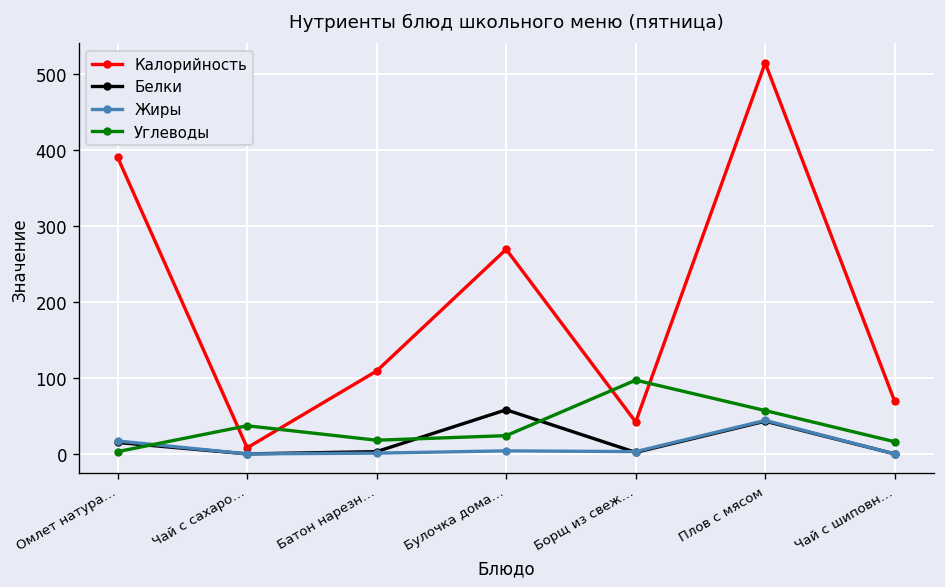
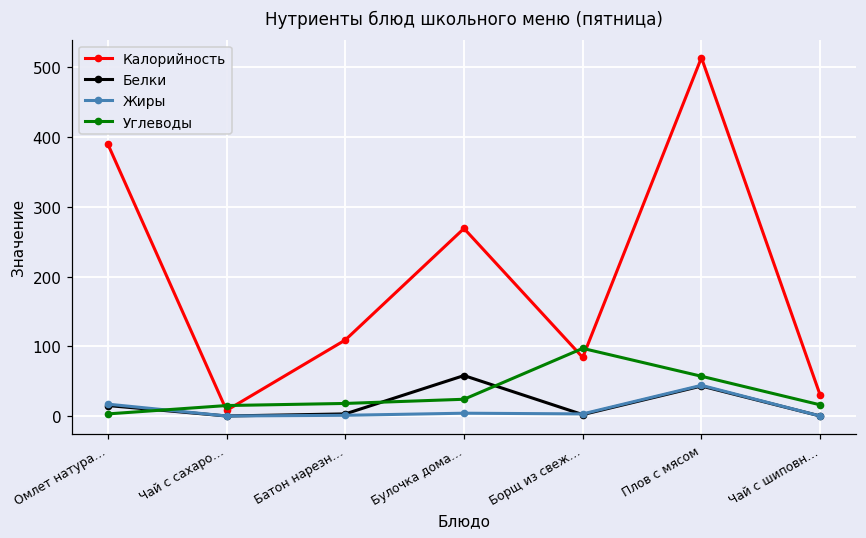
  {
    "Калорийность": {
      "Омлет натура…": 390,
      "Чай с сахаро…": 10,
      "Батон нарезн…": 110,
      "Булочка дома…": 270,
-     "Борщ из свеж…": 40,
+     "Борщ из свеж…": 80,
      "Плов с мясом": 510,
-     "Чай с шиповн…": 70
+     "Чай с шиповн…": 30
    },
    "Белки": {
      "Булочка дома…": 60
    },
    "Жиры": {
      "Булочка дома…": 0
    },
    "Углеводы": {
      "Омлет натура…": 0,
-     "Чай с сахаро…": 40,
+     "Чай с сахаро…": 20,
      "Батон нарезн…": 20,
      "Булочка дома…": 20,
      "Борщ из свеж…": 100,
      "Плов с мясом": 60,
      "Чай с шиповн…": 20
    }
  }
